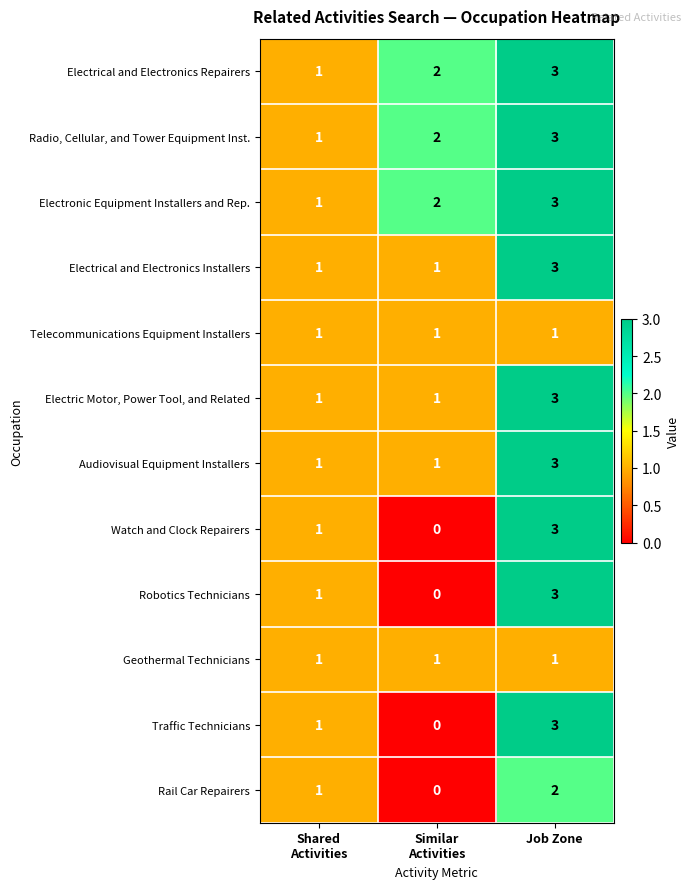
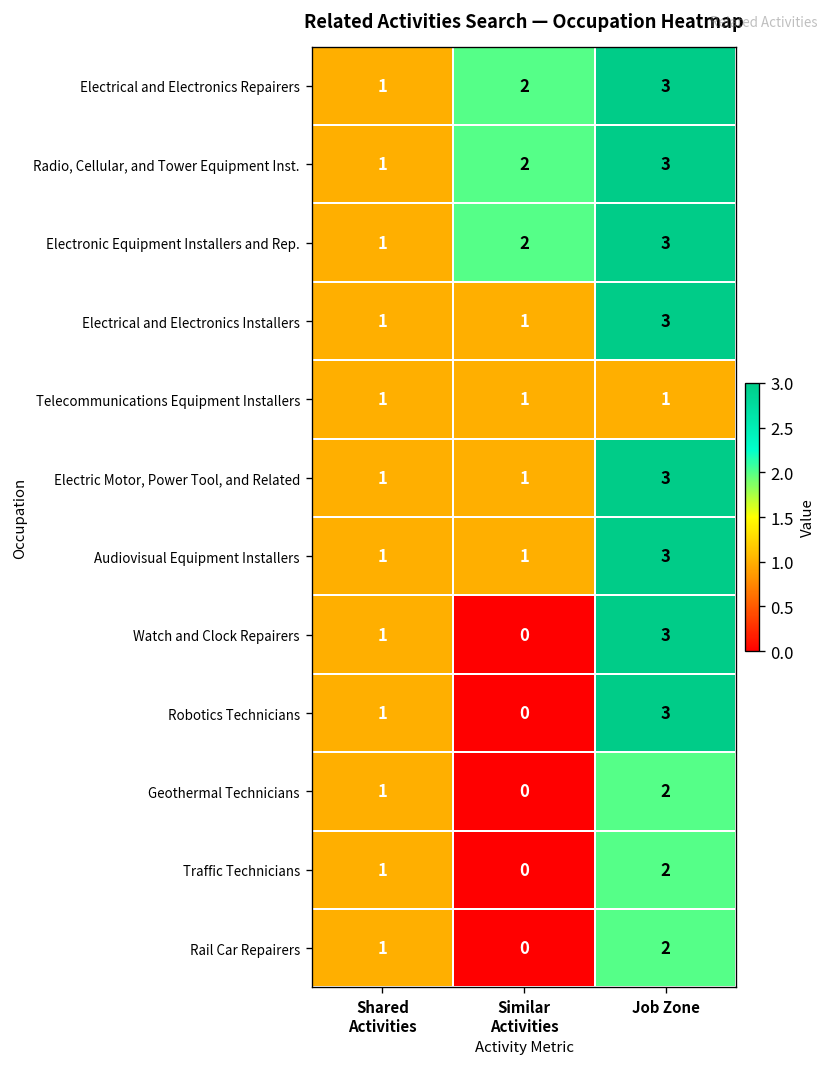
  {
    "Electrical and Electronics Repairers": {
      "Shared Activities": 1,
      "Similar Activities": 2,
      "Job Zone": 3
    },
    "Radio, Cellular, and Tower Equipment Inst.": {
      "Shared Activities": 1,
      "Similar Activities": 2,
      "Job Zone": 3
    },
    "Electronic Equipment Installers and Rep.": {
      "Shared Activities": 1,
      "Similar Activities": 2,
      "Job Zone": 3
    },
    "Electrical and Electronics Installers": {
      "Shared Activities": 1,
      "Similar Activities": 1,
      "Job Zone": 3
    },
    "Telecommunications Equipment Installers": {
      "Shared Activities": 1,
      "Similar Activities": 1,
      "Job Zone": 1
    },
    "Electric Motor, Power Tool, and Related": {
      "Shared Activities": 1,
      "Similar Activities": 1,
      "Job Zone": 3
    },
    "Audiovisual Equipment Installers": {
      "Shared Activities": 1,
      "Similar Activities": 1,
      "Job Zone": 3
    },
    "Watch and Clock Repairers": {
      "Shared Activities": 1,
      "Similar Activities": 0,
      "Job Zone": 3
    },
    "Robotics Technicians": {
      "Shared Activities": 1,
      "Similar Activities": 0,
      "Job Zone": 3
    },
    "Geothermal Technicians": {
      "Shared Activities": 1,
-     "Similar Activities": 1,
-     "Job Zone": 1
+     "Similar Activities": 0,
+     "Job Zone": 2
    },
    "Traffic Technicians": {
      "Shared Activities": 1,
      "Similar Activities": 0,
-     "Job Zone": 3
+     "Job Zone": 2
    },
    "Rail Car Repairers": {
      "Shared Activities": 1,
      "Similar Activities": 0,
      "Job Zone": 2
    }
  }
